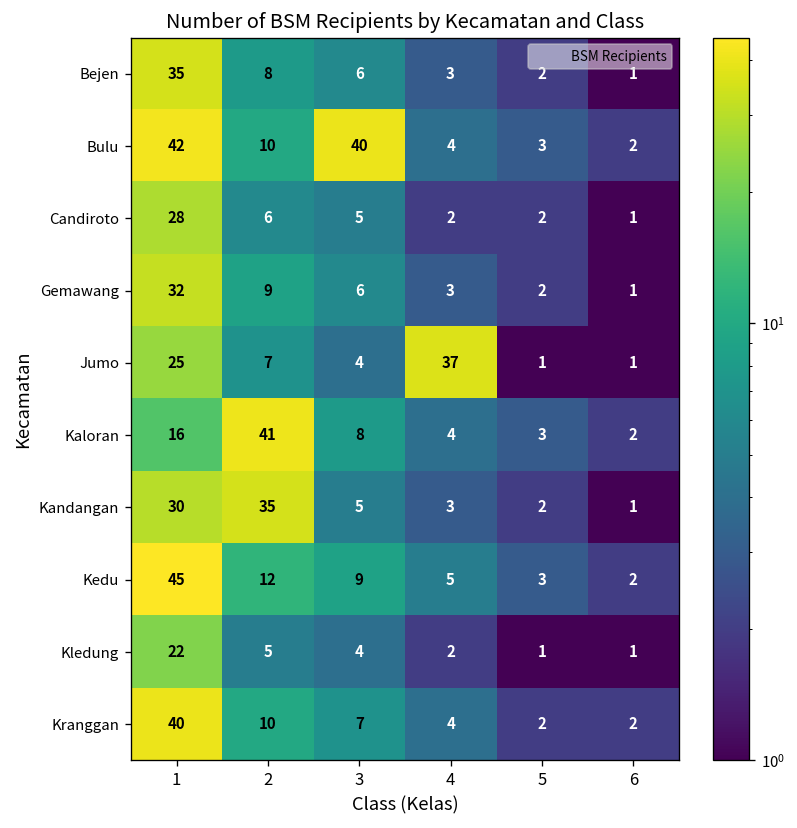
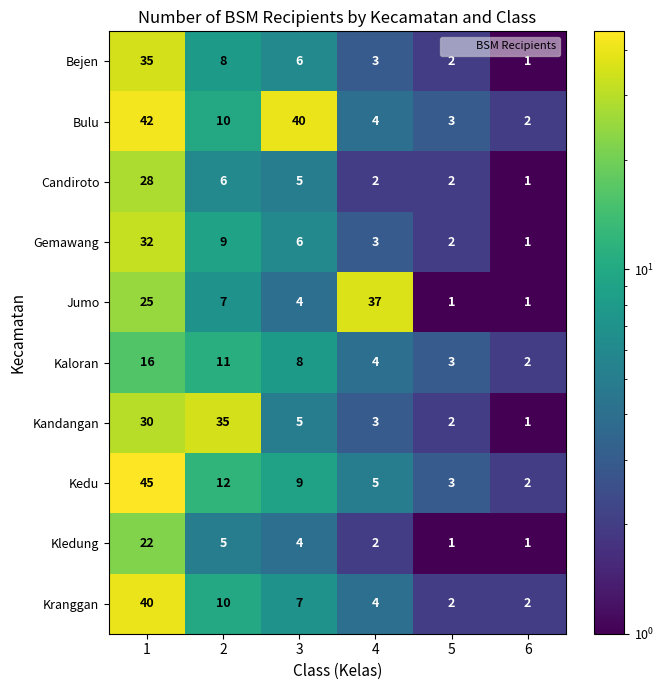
  {
    "Bejen": {
      "1": 35,
      "2": 8,
      "3": 6,
      "4": 3
    },
    "Bulu": {
      "1": 42,
      "2": 10,
      "3": 40,
      "4": 4,
      "5": 3,
      "6": 2
    },
    "Candiroto": {
      "1": 28,
      "2": 6,
      "3": 5,
      "4": 2,
      "5": 2,
      "6": 1
    },
    "Gemawang": {
      "1": 32,
      "2": 9,
      "3": 6,
      "4": 3,
      "5": 2,
      "6": 1
    },
    "Jumo": {
      "1": 25,
      "2": 7,
      "3": 4,
      "4": 37,
      "5": 1,
      "6": 1
    },
    "Kaloran": {
      "1": 16,
-     "2": 41,
+     "2": 11,
      "3": 8,
      "4": 4,
      "5": 3,
      "6": 2
    },
    "Kandangan": {
      "1": 30,
      "2": 35,
      "3": 5,
      "4": 3,
      "5": 2,
      "6": 1
    },
    "Kedu": {
      "1": 45,
      "2": 12,
      "3": 9,
      "4": 5,
      "5": 3,
      "6": 2
    },
    "Kledung": {
      "1": 22,
      "2": 5,
      "3": 4,
      "4": 2,
      "5": 1,
      "6": 1
    },
    "Kranggan": {
      "1": 40,
      "2": 10,
      "3": 7,
      "4": 4,
      "5": 2,
      "6": 2
    }
  }
